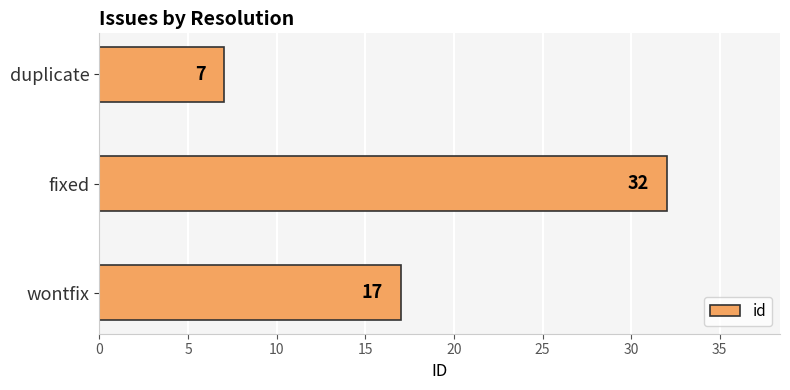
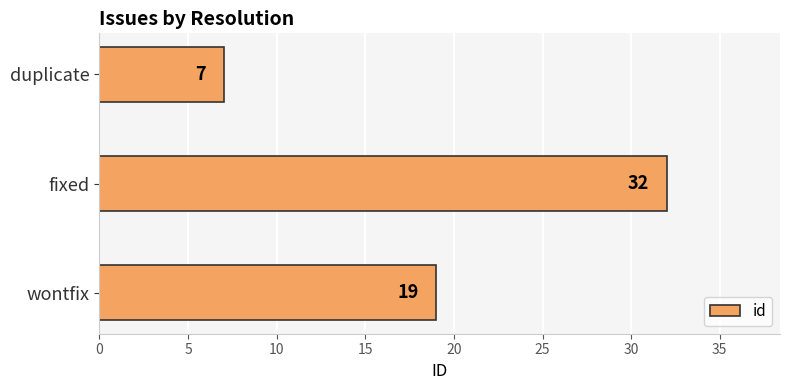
  {
    "duplicate": 7,
    "fixed": 32,
-   "wontfix": 17
+   "wontfix": 19
  }
